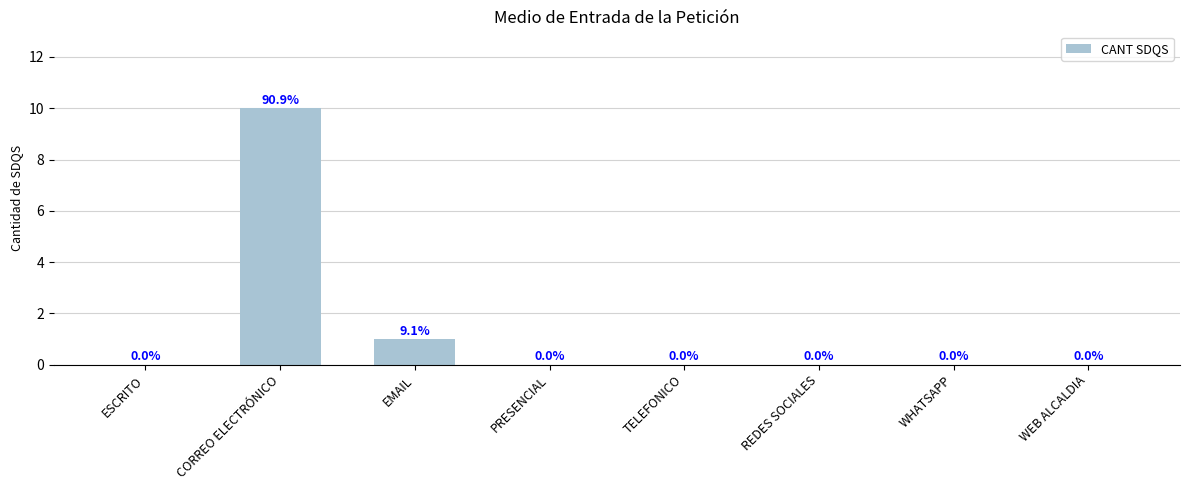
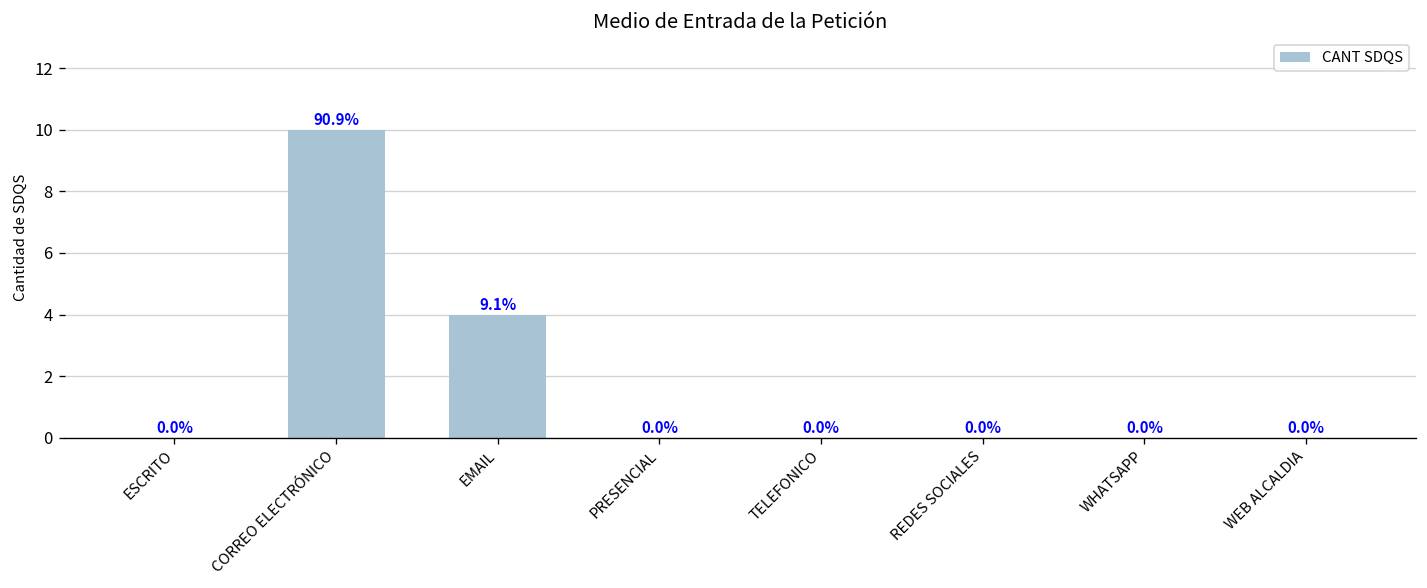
  {
-   "EMAIL": 1
+   "EMAIL": 4
  }
